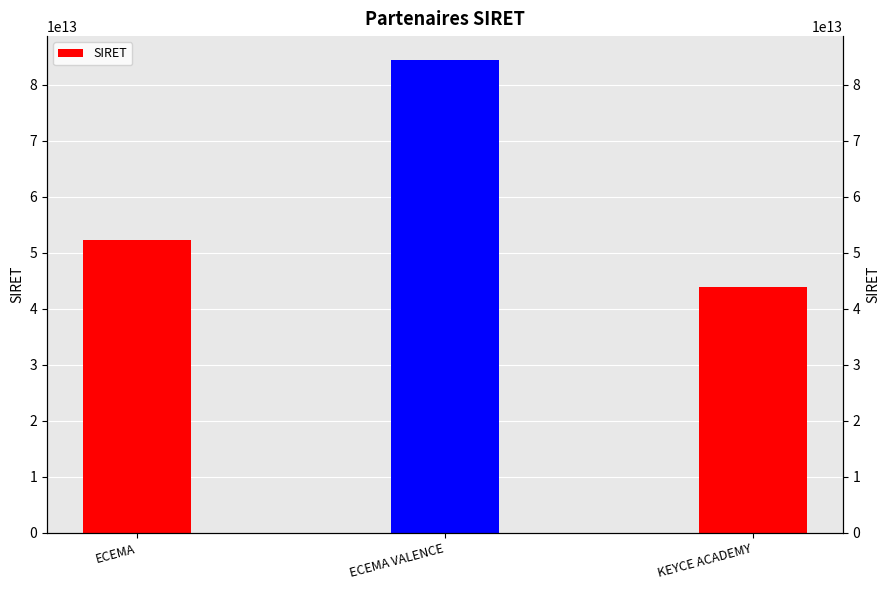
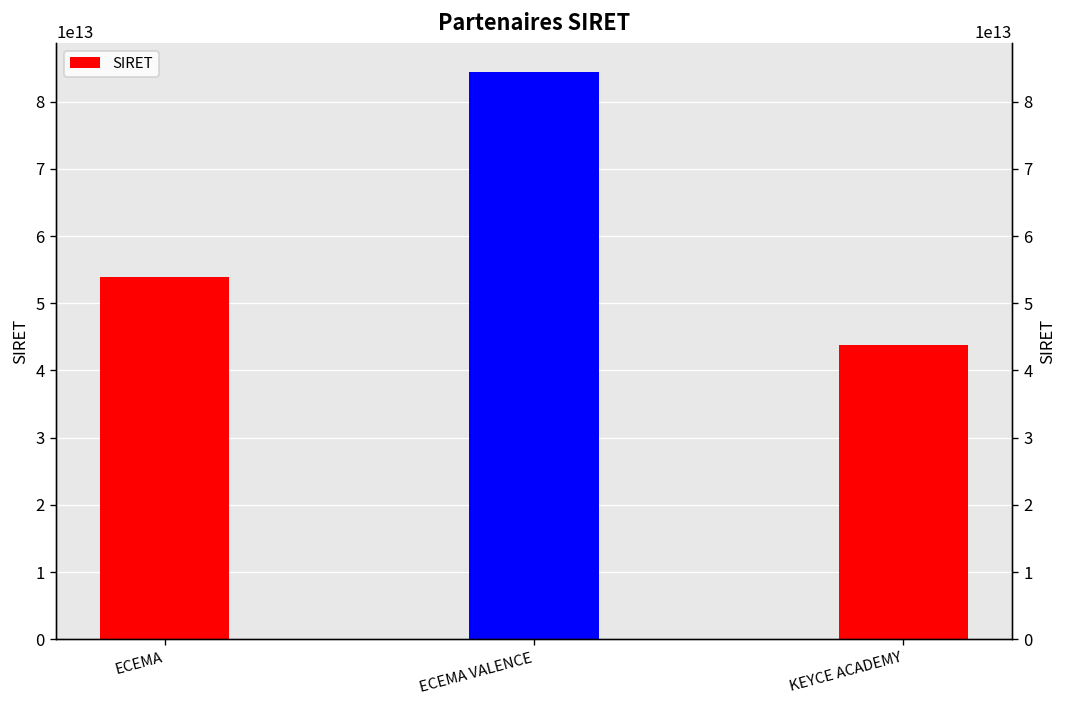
  {
-   "ECEMA": 52000000000000,
+   "ECEMA": 54000000000000,
    "ECEMA VALENCE": 84000000000000,
    "KEYCE ACADEMY": 44000000000000
  }
